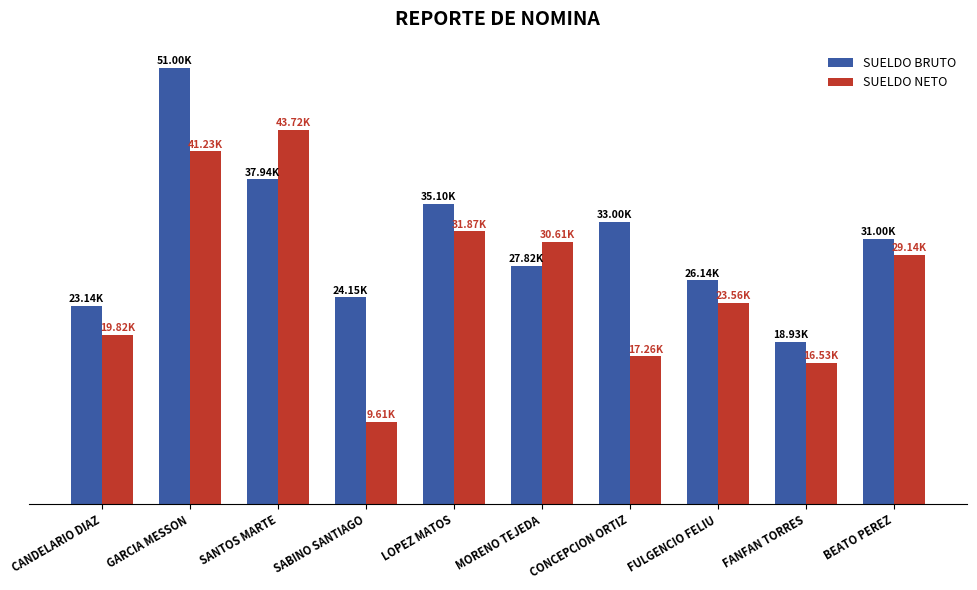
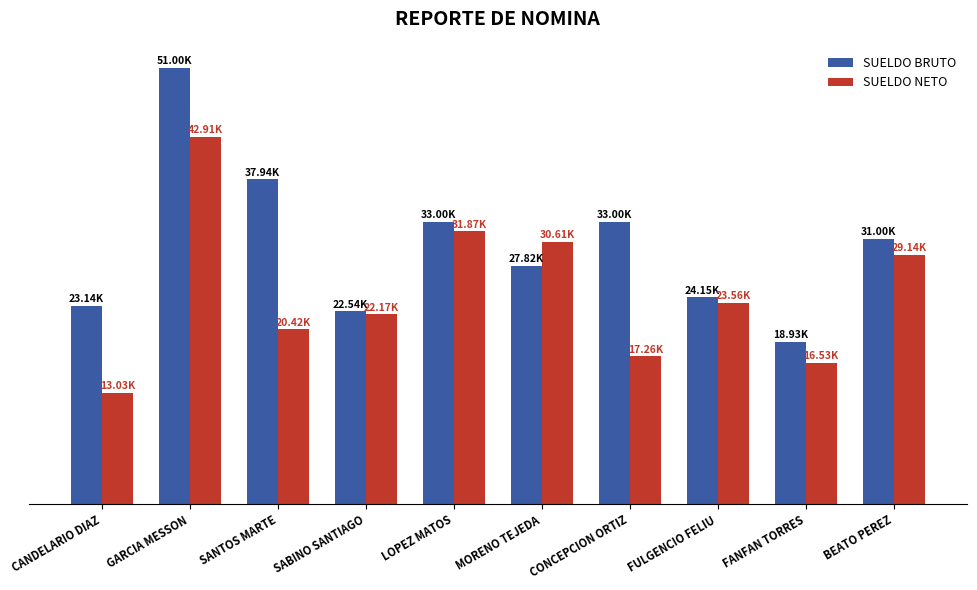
  {
    "SUELDO BRUTO": {
      "CANDELARIO DIAZ": "23.14K",
      "GARCIA MESSON": "51.00K",
      "SANTOS MARTE": "37.94K",
-     "SABINO SANTIAGO": "24.15K",
-     "LOPEZ MATOS": "35.10K",
+     "SABINO SANTIAGO": "22.54K",
+     "LOPEZ MATOS": "33.00K",
      "MORENO TEJEDA": "27.82K",
      "CONCEPCION ORTIZ": "33.00K",
-     "FULGENCIO FELIU": "26.14K",
+     "FULGENCIO FELIU": "24.15K",
      "FANFAN TORRES": "18.93K",
      "BEATO PEREZ": "31.00K"
    },
    "SUELDO NETO": {
-     "CANDELARIO DIAZ": "19.82K",
-     "GARCIA MESSON": "41.23K",
-     "SANTOS MARTE": "43.72K",
-     "SABINO SANTIAGO": "9.61K",
+     "CANDELARIO DIAZ": "13.03K",
+     "GARCIA MESSON": "42.91K",
+     "SANTOS MARTE": "20.42K",
+     "SABINO SANTIAGO": "22.17K",
      "LOPEZ MATOS": "31.87K",
      "MORENO TEJEDA": "30.61K",
      "CONCEPCION ORTIZ": "17.26K",
      "FULGENCIO FELIU": "23.56K",
      "FANFAN TORRES": "16.53K",
      "BEATO PEREZ": "29.14K"
    }
  }
